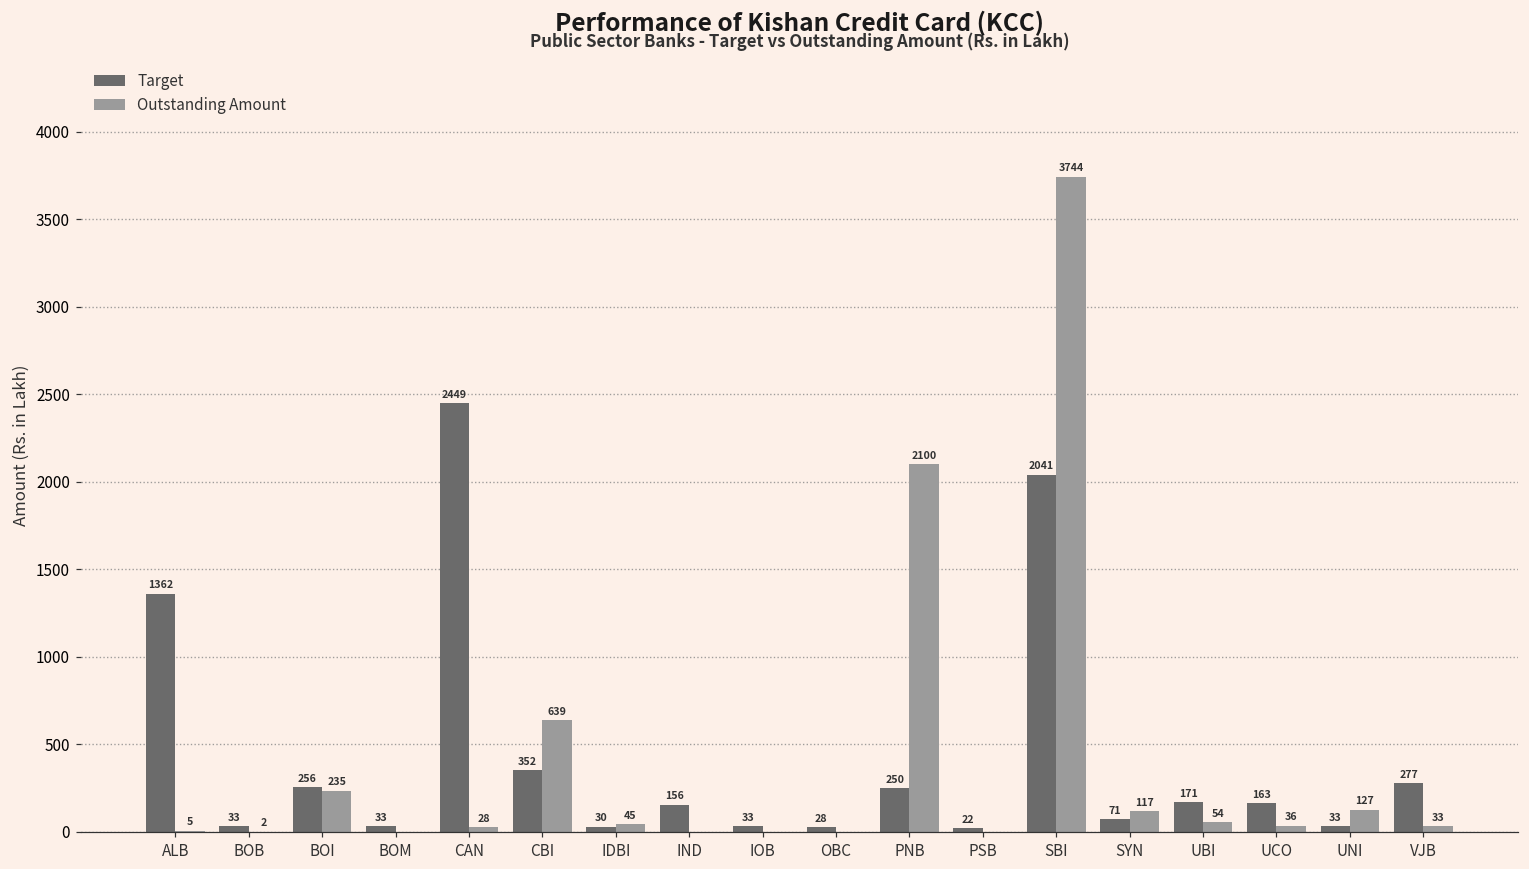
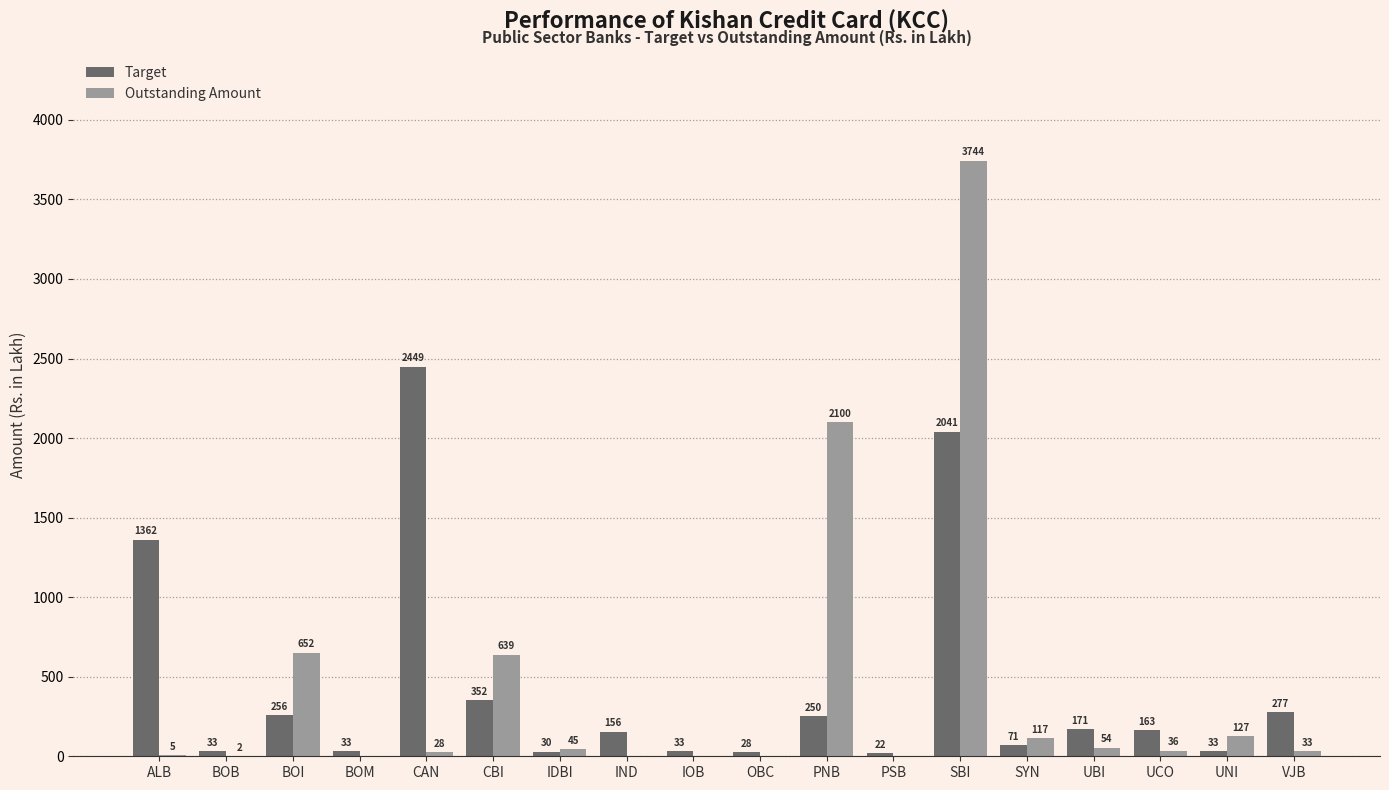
  {
    "Target": {
      "ALB": 1362,
      "BOB": 33,
      "BOI": 256,
      "BOM": 33,
      "CAN": 2449,
      "CBI": 352,
      "IDBI": 30,
      "IND": 156,
      "IOB": 33,
      "OBC": 28,
      "PNB": 250,
      "PSB": 22,
      "SBI": 2041,
      "SYN": 71,
      "UBI": 171,
      "UCO": 163,
      "UNI": 33,
      "VJB": 277
    },
    "Outstanding Amount": {
      "ALB": 5,
      "BOB": 2,
-     "BOI": 235,
+     "BOI": 652,
      "CAN": 28,
      "CBI": 639,
      "IDBI": 45,
      "PNB": 2100,
      "SBI": 3744,
      "SYN": 117,
      "UBI": 54,
      "UCO": 36,
      "UNI": 127,
      "VJB": 33
    }
  }
